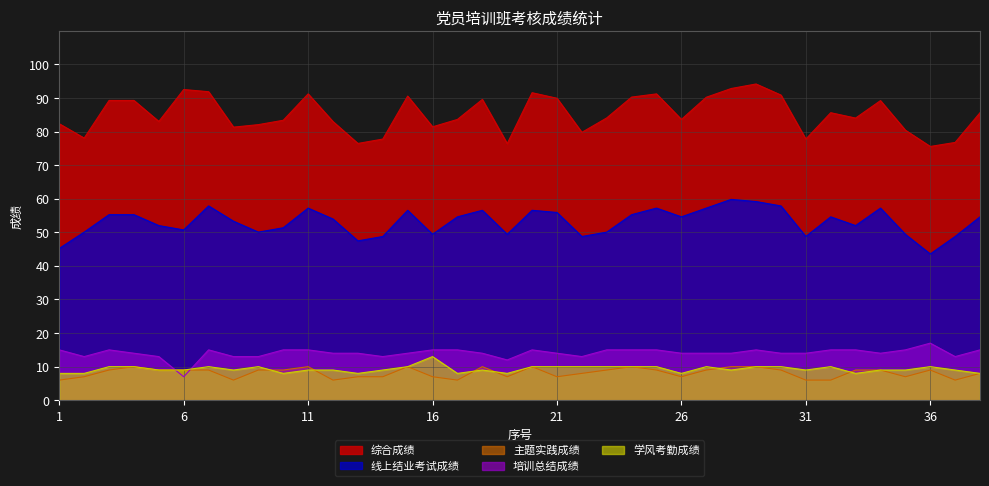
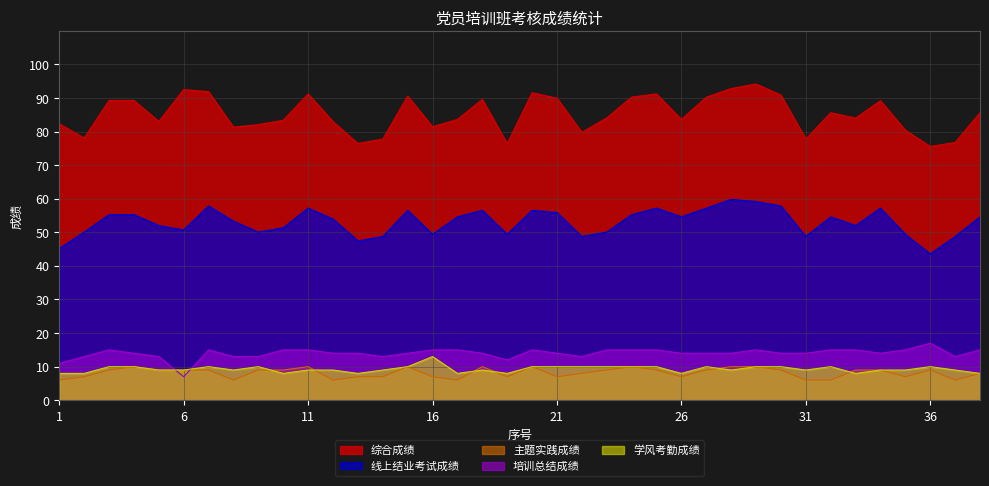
  {
    "综合成绩": {
      "1": 82,
      "6": 93,
      "11": 91,
      "16": 81,
      "21": 90,
      "26": 84,
      "31": 78,
      "36": 76
    },
    "线上结业考试成绩": {
      "1": 45,
      "6": 51,
      "11": 57,
      "16": 49,
      "21": 56,
      "26": 55,
      "31": 49,
      "36": 44
    },
    "主题实践成绩": {
      "1": 6,
      "11": 10,
      "16": 7,
      "21": 7,
      "26": 7,
      "31": 6,
      "36": 9
    },
    "培训总结成绩": {
-     "1": 15,
+     "1": 11,
      "6": 7,
      "11": 15,
      "16": 15,
      "21": 14,
      "26": 14,
      "31": 14,
      "36": 17
    },
    "学风考勤成绩": {
      "1": 8,
      "11": 9,
      "16": 13,
      "21": 10,
      "26": 8,
      "31": 9,
      "36": 10
    }
  }
